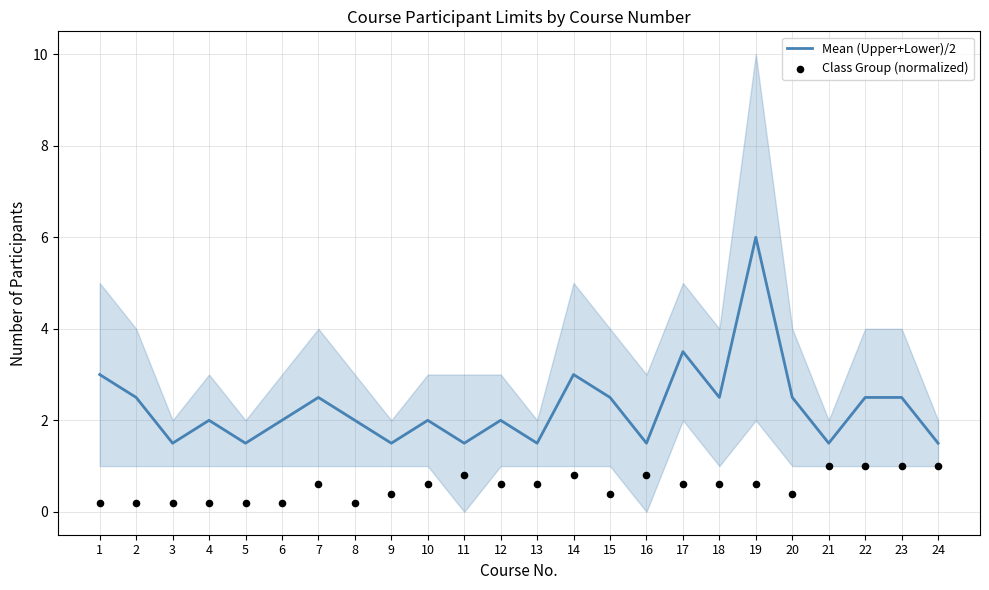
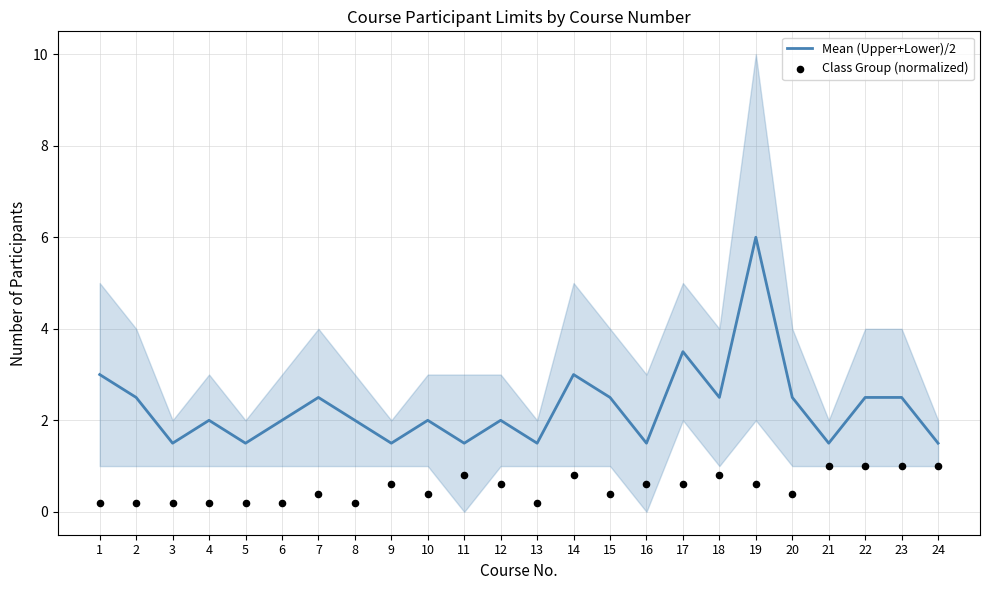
  {
    "Class Group (normalized)": {
-     "7": 0.6,
-     "9": 0.4,
-     "10": 0.6,
-     "13": 0.6,
-     "16": 0.8,
-     "18": 0.6
+     "7": 0.4,
+     "9": 0.6,
+     "10": 0.4,
+     "13": 0.2,
+     "16": 0.6,
+     "18": 0.8
    }
  }
